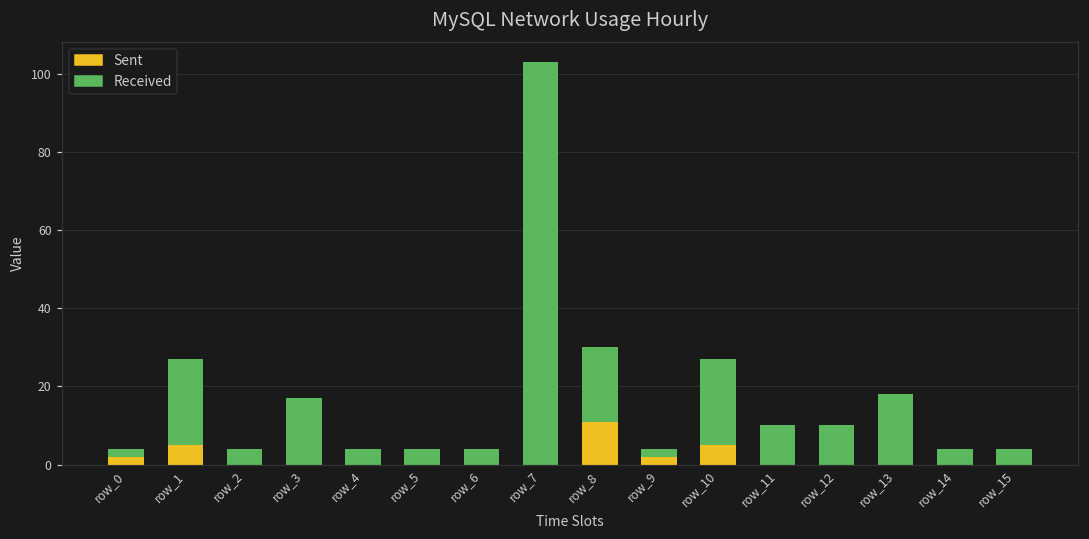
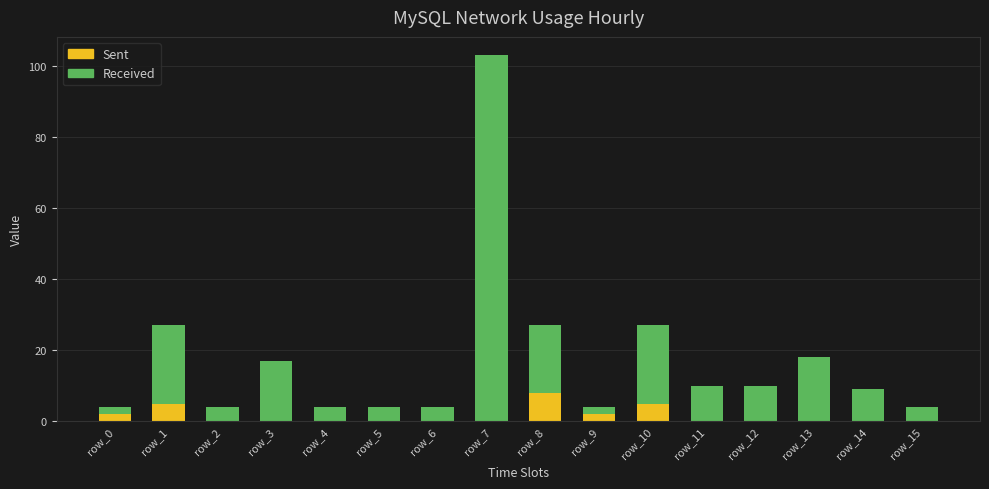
  {
    "Sent": {
      "row_0": 2,
      "row_1": 5,
      "row_2": 0,
      "row_3": 0,
      "row_4": 0,
      "row_5": 0,
      "row_6": 0,
      "row_7": 0,
-     "row_8": 11,
+     "row_8": 8,
      "row_9": 2,
      "row_10": 5,
      "row_11": 0,
      "row_12": 0,
      "row_13": 0,
      "row_14": 0,
      "row_15": 0
    },
    "Received": {
      "row_0": 2,
      "row_1": 22,
      "row_2": 4,
      "row_3": 17,
      "row_4": 4,
      "row_5": 4,
      "row_6": 4,
      "row_7": 103,
      "row_8": 19,
      "row_9": 2,
      "row_10": 22,
      "row_11": 10,
      "row_12": 10,
      "row_13": 18,
-     "row_14": 4,
+     "row_14": 9,
      "row_15": 4
    }
  }
